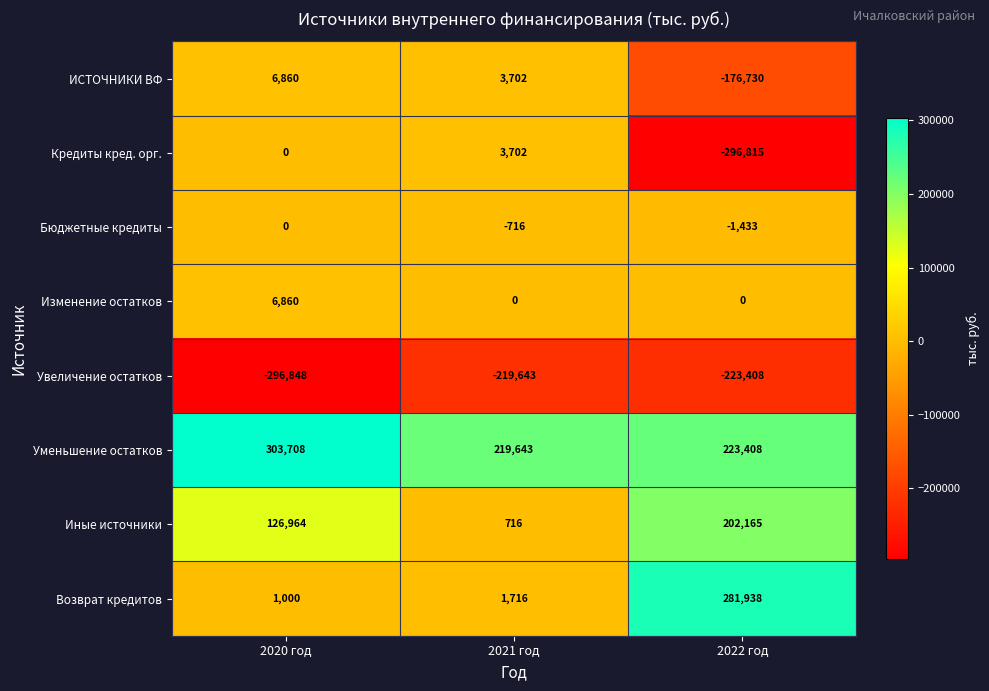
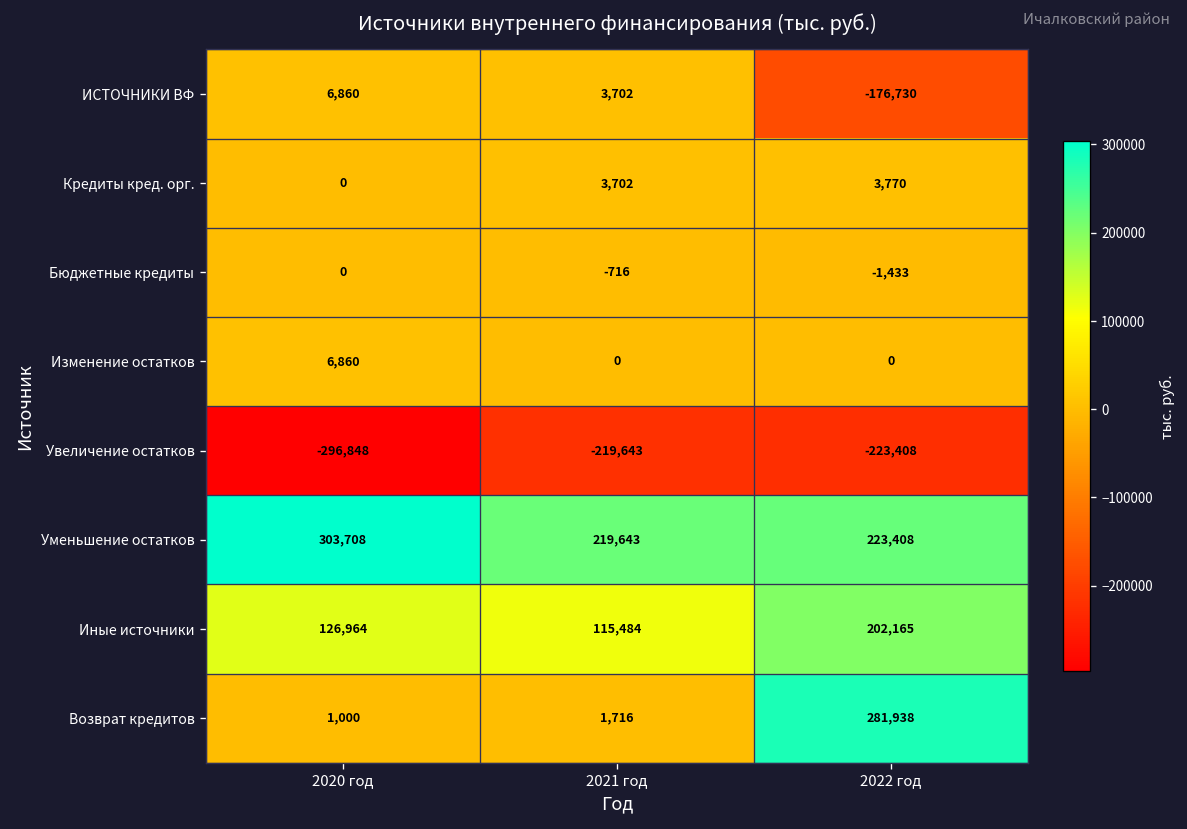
  {
    "ИСТОЧНИКИ ВФ": {
      "2020 год": "6,860",
      "2021 год": "3,702",
      "2022 год": "-176,730"
    },
    "Кредиты кред. орг.": {
      "2020 год": "0",
      "2021 год": "3,702",
-     "2022 год": "-296,815"
+     "2022 год": "3,770"
    },
    "Бюджетные кредиты": {
      "2020 год": "0",
      "2021 год": "-716",
      "2022 год": "-1,433"
    },
    "Изменение остатков": {
      "2020 год": "6,860",
      "2021 год": "0",
      "2022 год": "0"
    },
    "Увеличение остатков": {
      "2020 год": "-296,848",
      "2021 год": "-219,643",
      "2022 год": "-223,408"
    },
    "Уменьшение остатков": {
      "2020 год": "303,708",
      "2021 год": "219,643",
      "2022 год": "223,408"
    },
    "Иные источники": {
      "2020 год": "126,964",
-     "2021 год": "716",
+     "2021 год": "115,484",
      "2022 год": "202,165"
    },
    "Возврат кредитов": {
      "2020 год": "1,000",
      "2021 год": "1,716",
      "2022 год": "281,938"
    }
  }
